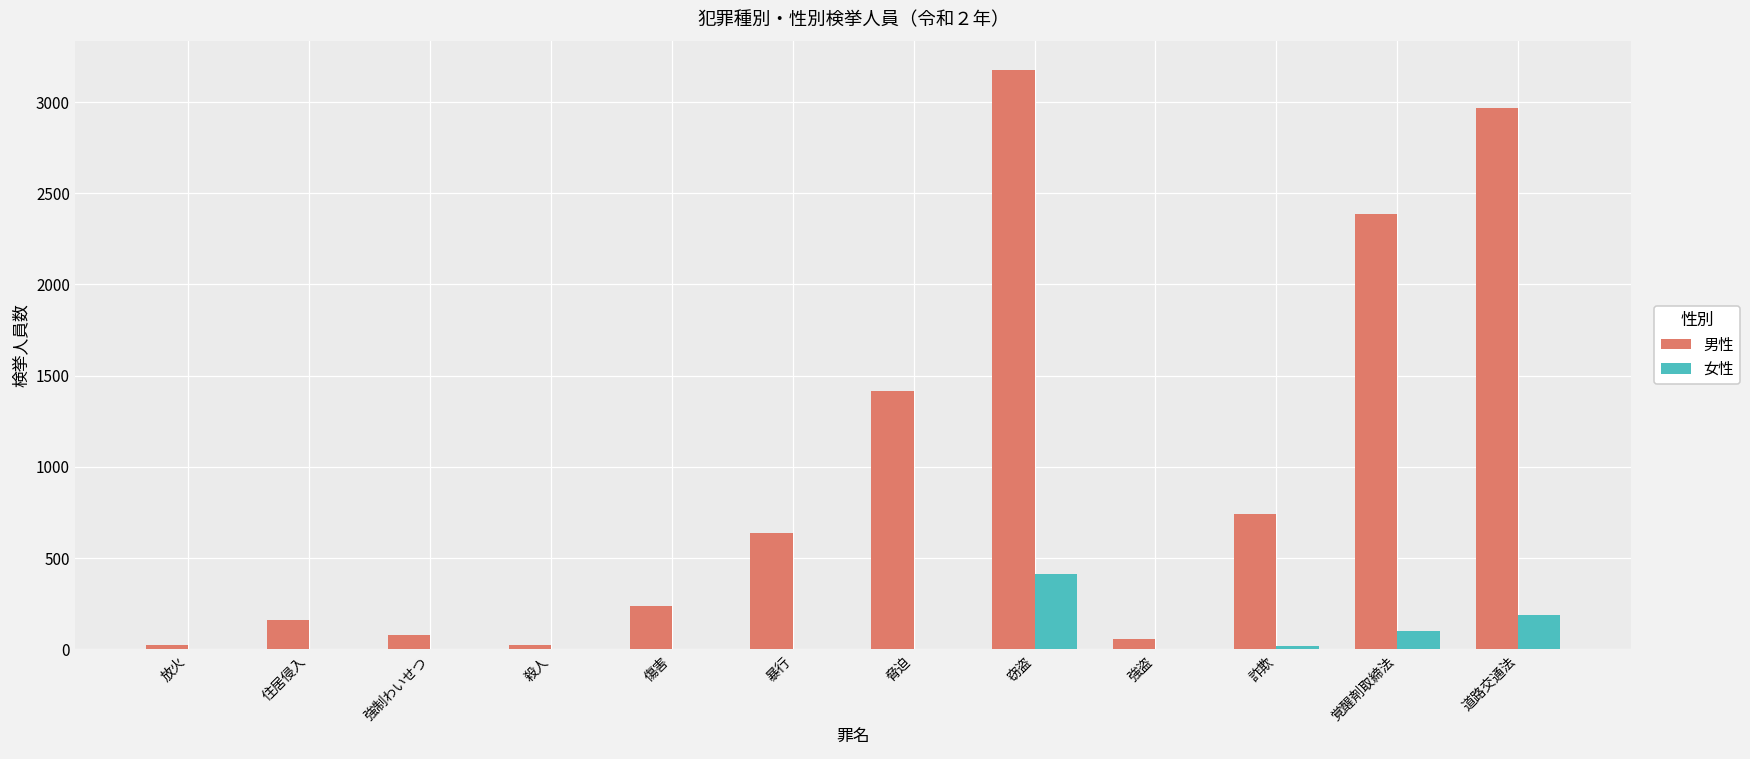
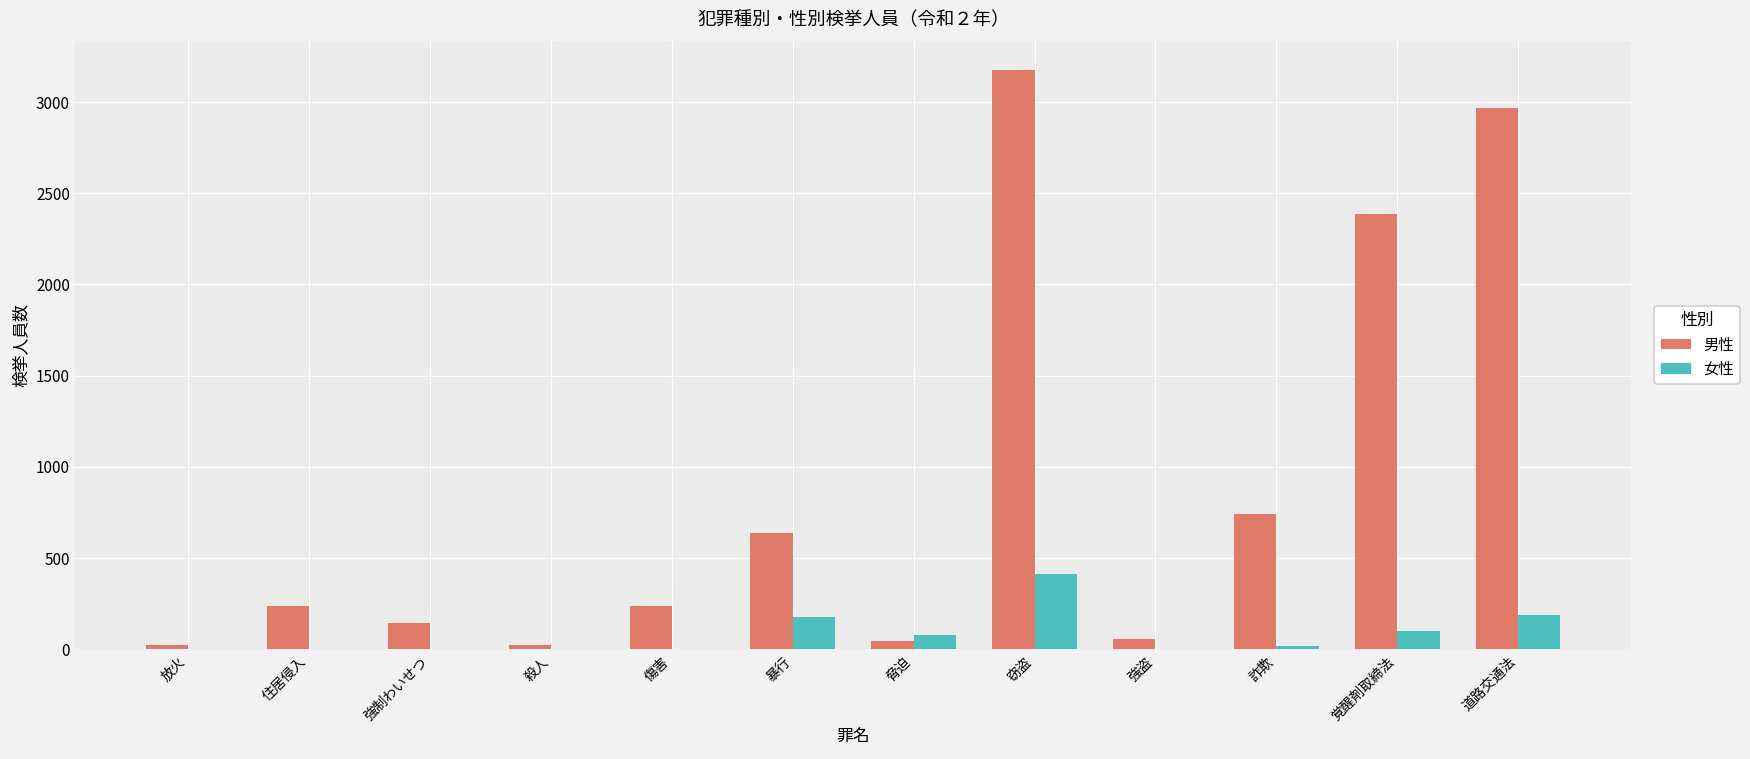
  {
    "男性": {
      "放火": 30,
-     "住居侵入": 160,
-     "強制わいせつ": 80,
+     "住居侵入": 240,
+     "強制わいせつ": 140,
      "殺人": 20,
      "傷害": 240,
      "暴行": 640,
-     "脅迫": 1420,
+     "脅迫": 40,
      "窃盗": 3180,
      "強盗": 60,
      "詐欺": 740,
      "覚醒剤取締法": 2390,
      "道路交通法": 2970
    },
    "女性": {
      "放火": 0,
      "住居侵入": 0,
      "強制わいせつ": 0,
-     "暴行": 0,
-     "脅迫": 0,
+     "暴行": 180,
+     "脅迫": 80,
      "窃盗": 410,
      "強盗": 0,
      "詐欺": 20,
      "覚醒剤取締法": 100,
      "道路交通法": 190
    }
  }
